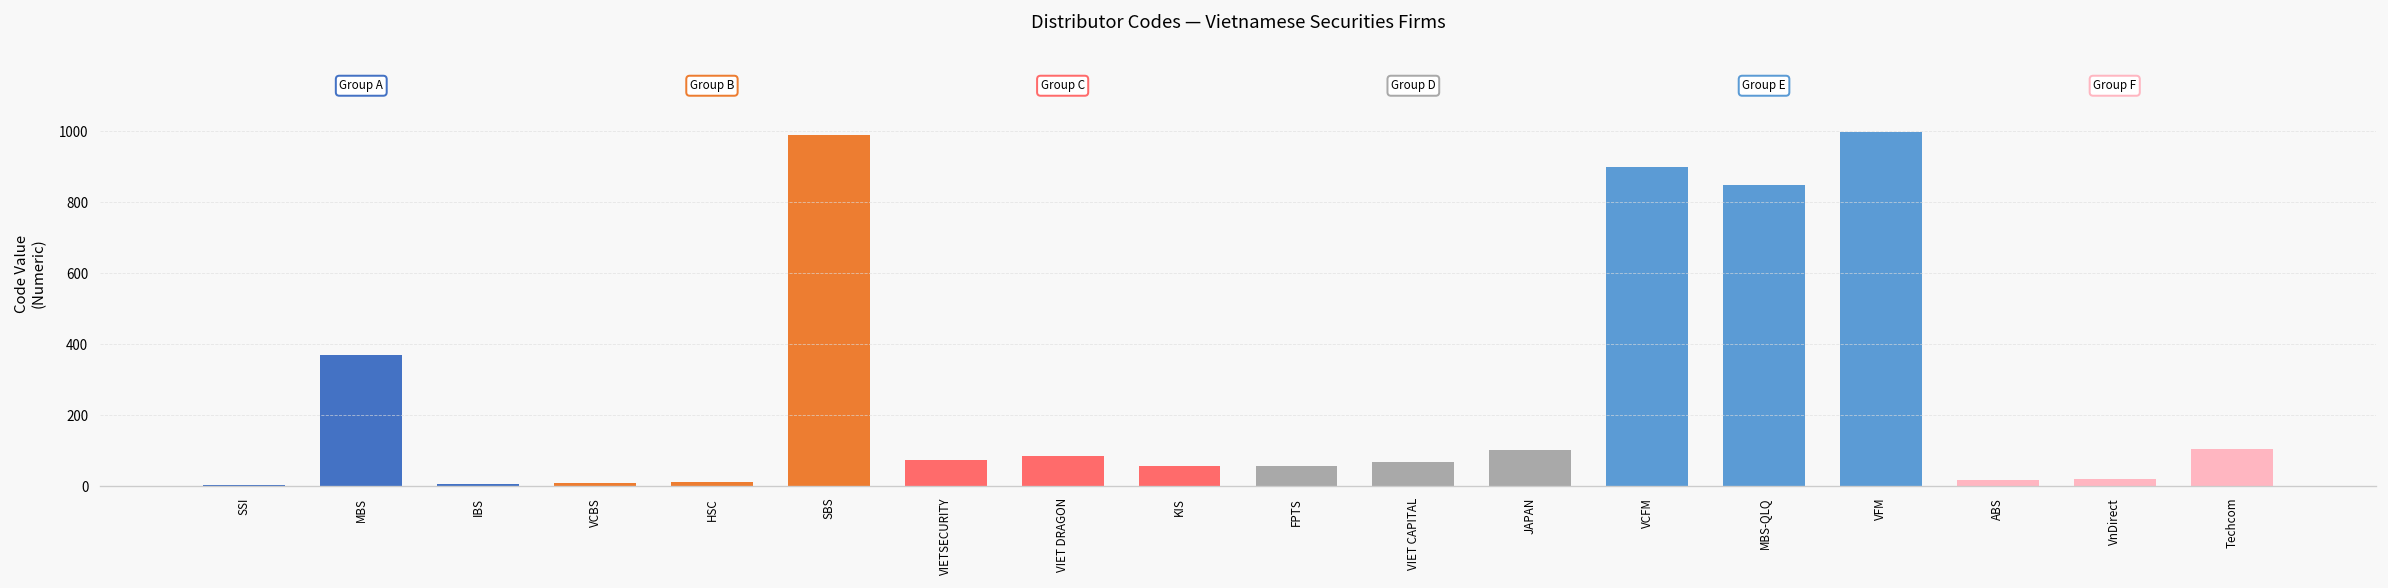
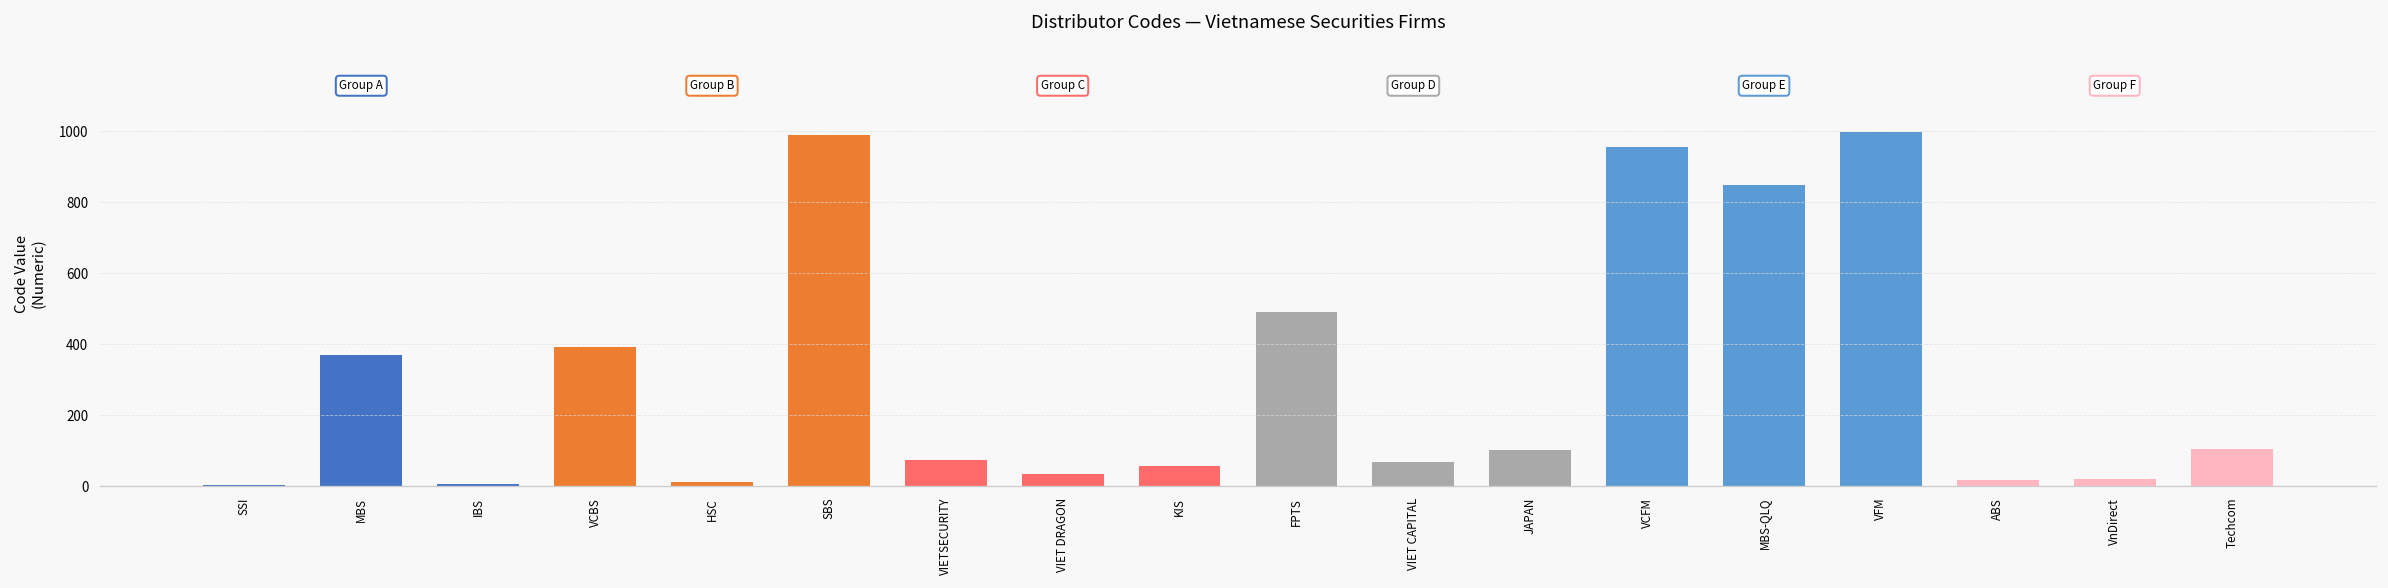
  {
    "MBS": 370,
-   "VCBS": 10,
+   "VCBS": 390,
    "HSC": 10,
    "SBS": 990,
    "VIETSECURITY": 80,
-   "VIET DRAGON": 80,
+   "VIET DRAGON": 30,
    "KIS": 60,
-   "FPTS": 60,
+   "FPTS": 490,
    "VIET CAPITAL": 70,
    "JAPAN": 100,
-   "VCFM": 900,
+   "VCFM": 960,
    "MBS-QLQ": 850,
    "VFM": 1000,
    "ABS": 20,
    "VnDirect": 20,
    "Techcom": 110
  }
